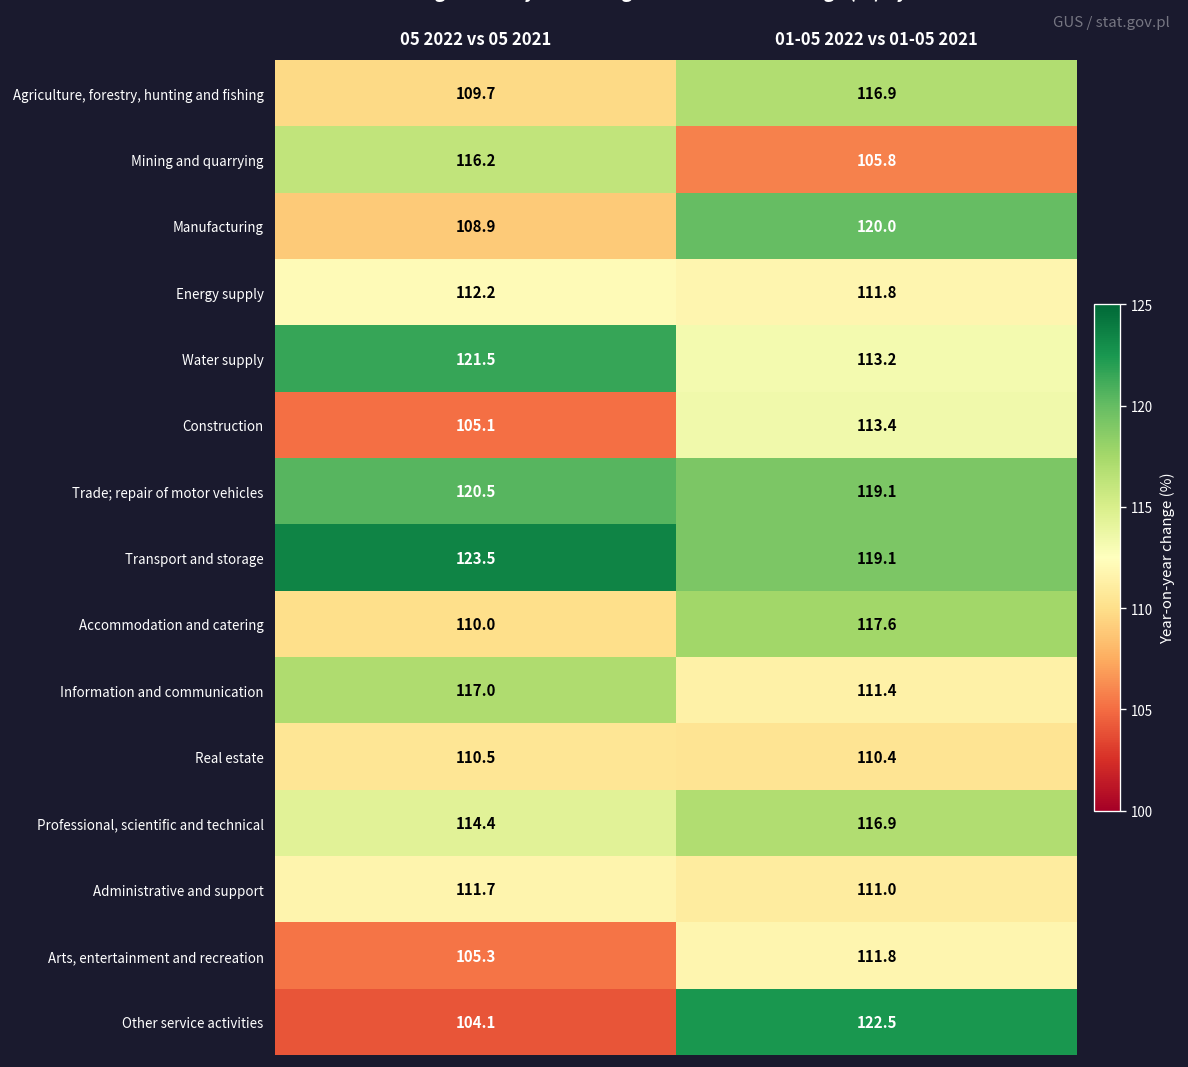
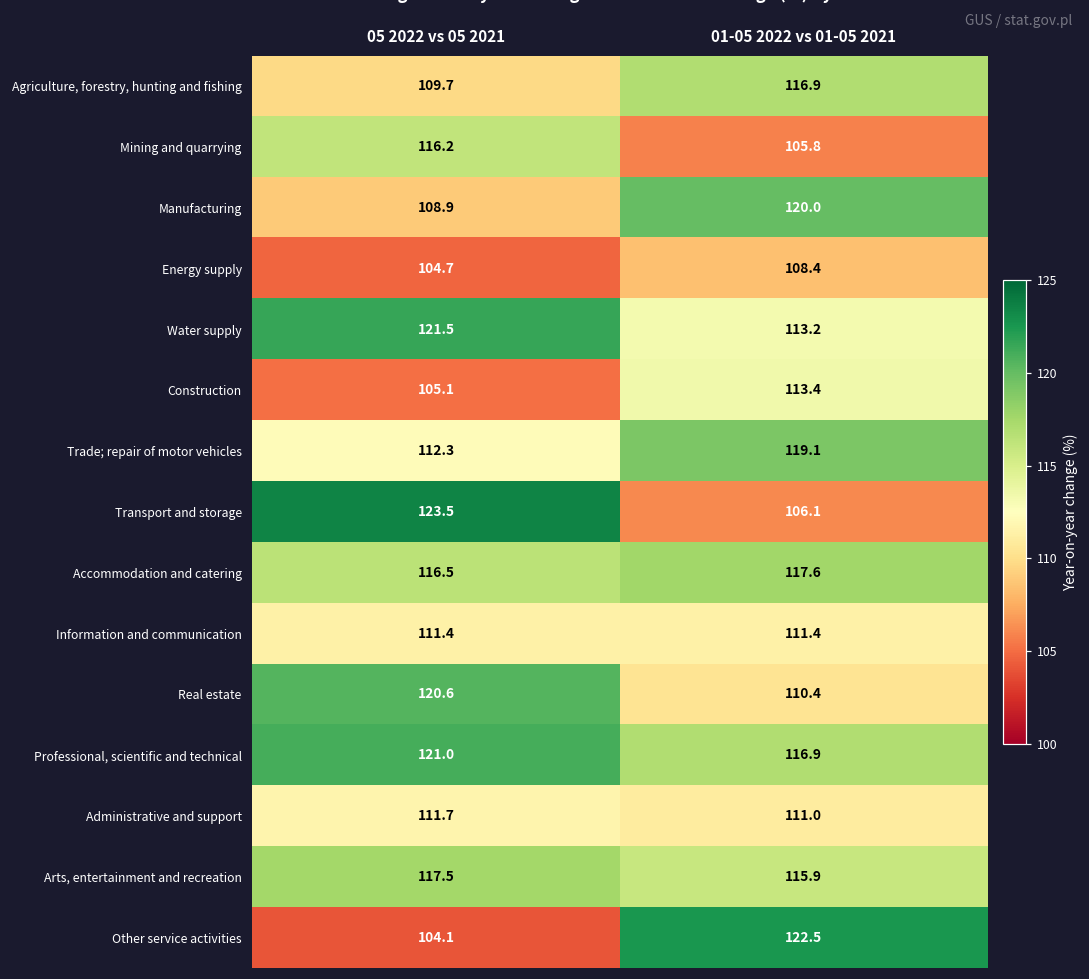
  {
    "Agriculture, forestry, hunting and fishing": {
      "05 2022 vs 05 2021": 109.7,
      "01-05 2022 vs 01-05 2021": 116.9
    },
    "Mining and quarrying": {
      "05 2022 vs 05 2021": 116.2,
      "01-05 2022 vs 01-05 2021": 105.8
    },
    "Manufacturing": {
      "05 2022 vs 05 2021": 108.9,
      "01-05 2022 vs 01-05 2021": 120.0
    },
    "Energy supply": {
-     "05 2022 vs 05 2021": 112.2,
-     "01-05 2022 vs 01-05 2021": 111.8
+     "05 2022 vs 05 2021": 104.7,
+     "01-05 2022 vs 01-05 2021": 108.4
    },
    "Water supply": {
      "05 2022 vs 05 2021": 121.5,
      "01-05 2022 vs 01-05 2021": 113.2
    },
    "Construction": {
      "05 2022 vs 05 2021": 105.1,
      "01-05 2022 vs 01-05 2021": 113.4
    },
    "Trade; repair of motor vehicles": {
-     "05 2022 vs 05 2021": 120.5,
+     "05 2022 vs 05 2021": 112.3,
      "01-05 2022 vs 01-05 2021": 119.1
    },
    "Transport and storage": {
      "05 2022 vs 05 2021": 123.5,
-     "01-05 2022 vs 01-05 2021": 119.1
+     "01-05 2022 vs 01-05 2021": 106.1
    },
    "Accommodation and catering": {
-     "05 2022 vs 05 2021": 110.0,
+     "05 2022 vs 05 2021": 116.5,
      "01-05 2022 vs 01-05 2021": 117.6
    },
    "Information and communication": {
-     "05 2022 vs 05 2021": 117.0,
+     "05 2022 vs 05 2021": 111.4,
      "01-05 2022 vs 01-05 2021": 111.4
    },
    "Real estate": {
-     "05 2022 vs 05 2021": 110.5,
+     "05 2022 vs 05 2021": 120.6,
      "01-05 2022 vs 01-05 2021": 110.4
    },
    "Professional, scientific and technical": {
-     "05 2022 vs 05 2021": 114.4,
+     "05 2022 vs 05 2021": 121.0,
      "01-05 2022 vs 01-05 2021": 116.9
    },
    "Administrative and support": {
      "05 2022 vs 05 2021": 111.7,
      "01-05 2022 vs 01-05 2021": 111.0
    },
    "Arts, entertainment and recreation": {
-     "05 2022 vs 05 2021": 105.3,
-     "01-05 2022 vs 01-05 2021": 111.8
+     "05 2022 vs 05 2021": 117.5,
+     "01-05 2022 vs 01-05 2021": 115.9
    },
    "Other service activities": {
      "05 2022 vs 05 2021": 104.1,
      "01-05 2022 vs 01-05 2021": 122.5
    }
  }
